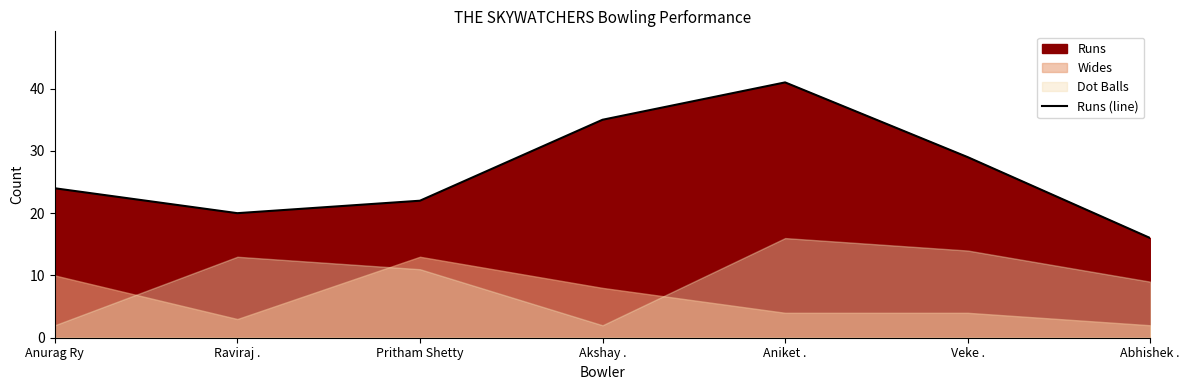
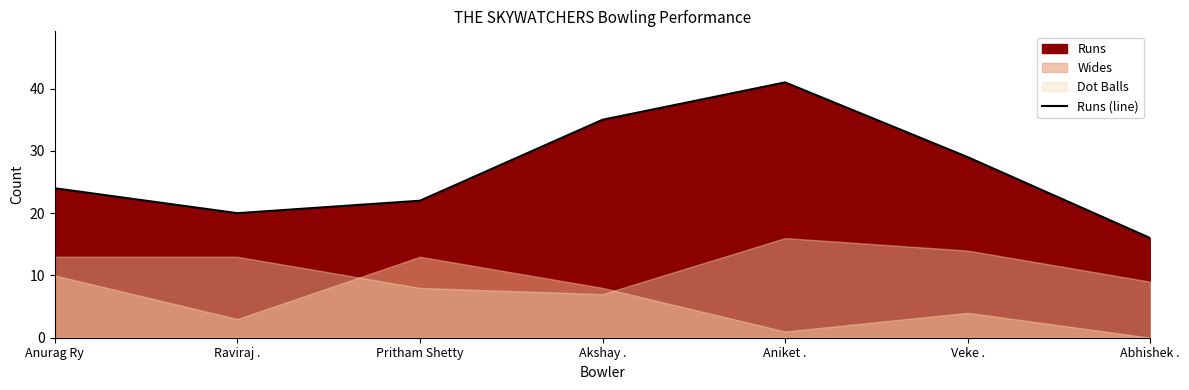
  {
    "Runs": {
      "Anurag Ry": 24,
      "Raviraj .": 20,
      "Pritham Shetty": 22,
      "Akshay .": 35,
      "Aniket .": 41,
      "Veke .": 29,
      "Abhishek .": 16
    },
    "Wides": {
      "Anurag Ry": 10,
      "Raviraj .": 3,
      "Pritham Shetty": 13,
      "Akshay .": 8,
-     "Aniket .": 4,
+     "Aniket .": 1,
      "Veke .": 4,
-     "Abhishek .": 2
+     "Abhishek .": 0
    },
    "Dot Balls": {
-     "Anurag Ry": 2,
+     "Anurag Ry": 13,
      "Raviraj .": 13,
-     "Pritham Shetty": 11,
-     "Akshay .": 2,
+     "Pritham Shetty": 8,
+     "Akshay .": 7,
      "Aniket .": 16,
      "Veke .": 14,
      "Abhishek .": 9
    }
  }
